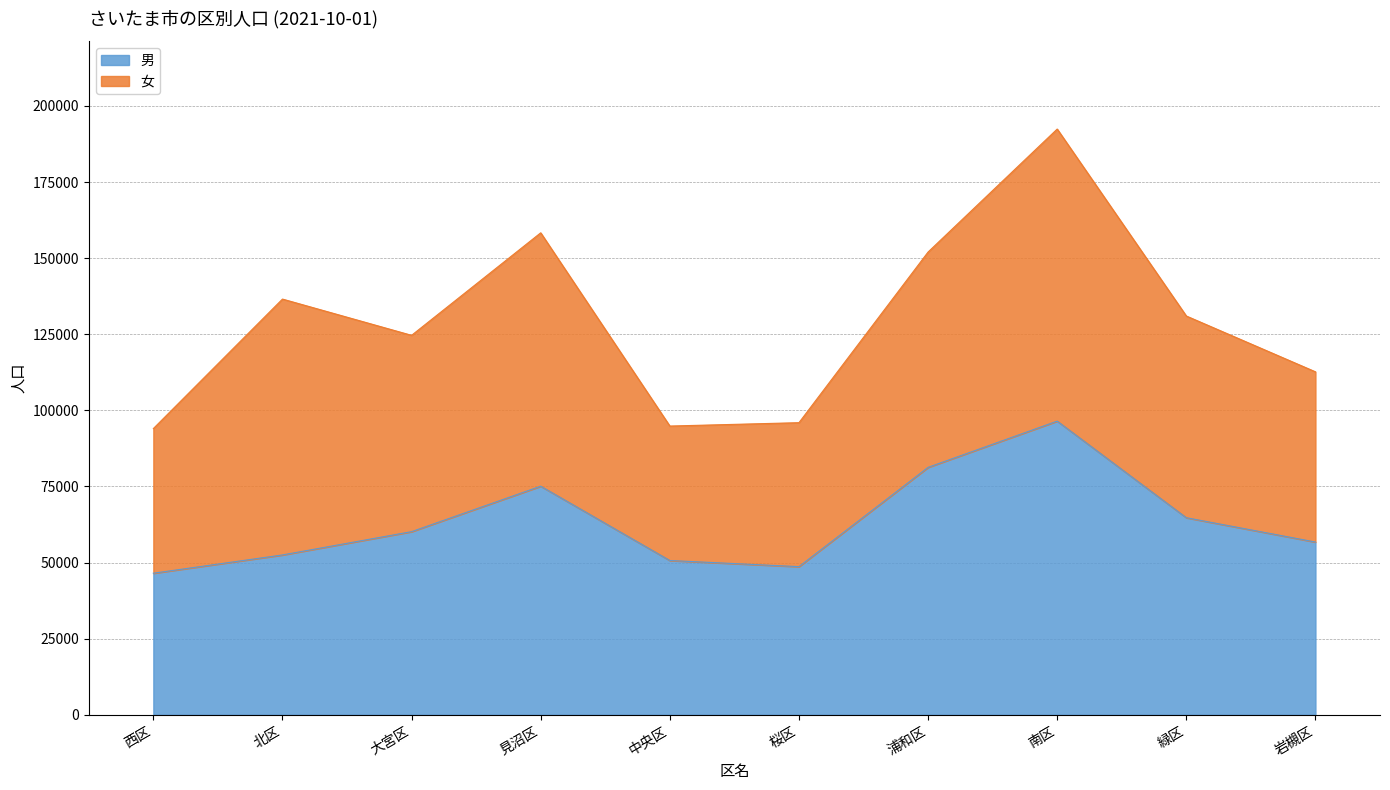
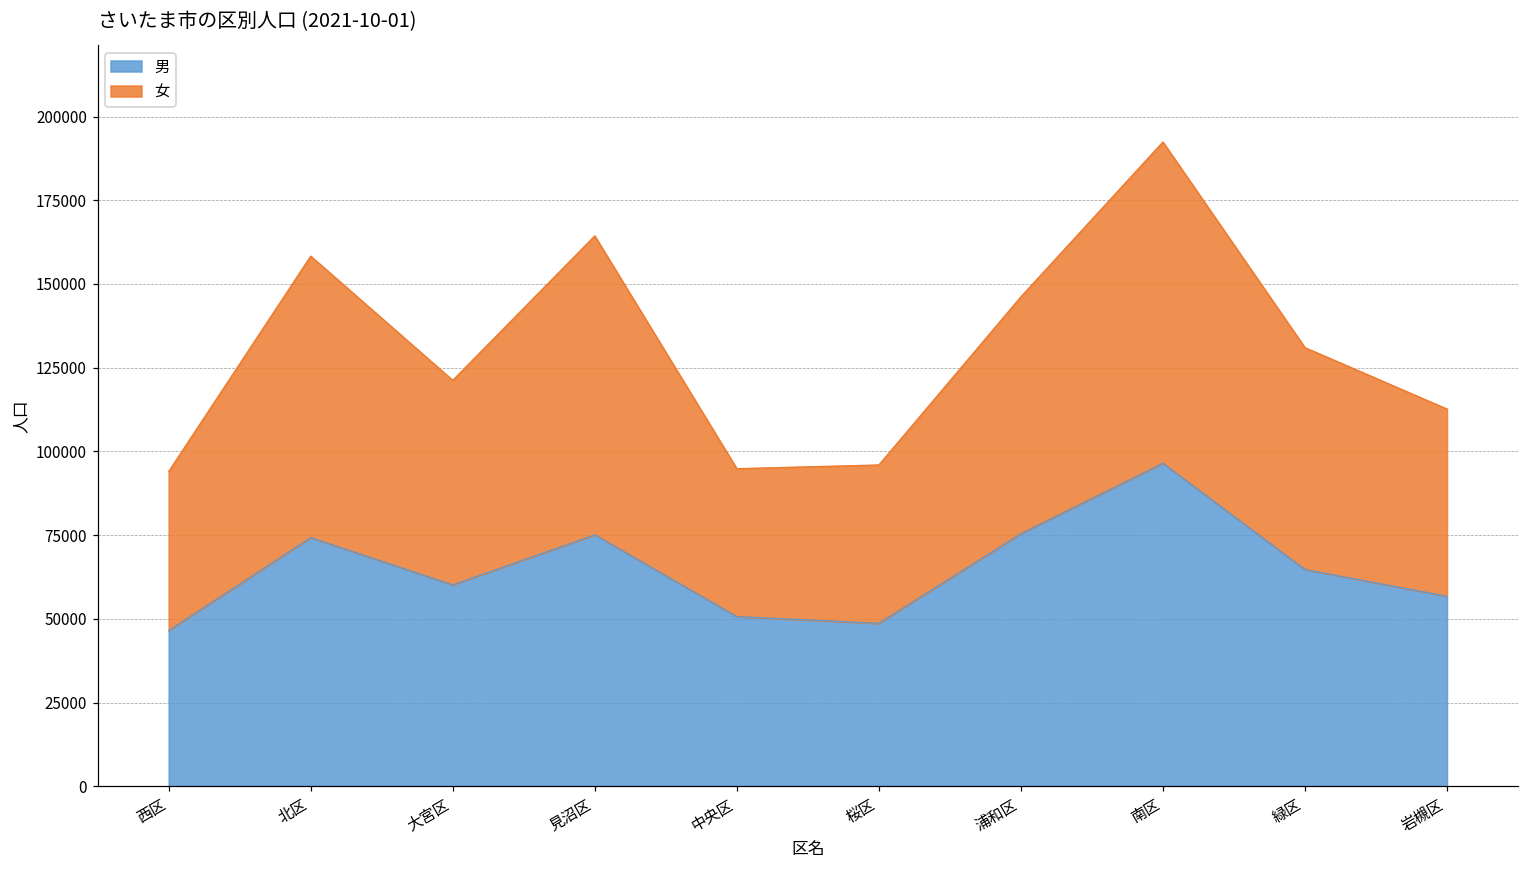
  {
    "男": {
      "西区": 46000,
-     "北区": 53000,
+     "北区": 74000,
      "大宮区": 60000,
      "見沼区": 75000,
      "中央区": 51000,
      "桜区": 49000,
-     "浦和区": 81000,
+     "浦和区": 75000,
      "南区": 96000,
      "緑区": 65000,
      "岩槻区": 57000
    },
    "女": {
      "西区": 48000,
      "北区": 84000,
-     "大宮区": 64000,
-     "見沼区": 83000,
+     "大宮区": 61000,
+     "見沼区": 89000,
      "中央区": 44000,
      "桜区": 47000,
      "浦和区": 71000,
      "南区": 96000,
      "緑区": 66000,
      "岩槻区": 56000
    }
  }
